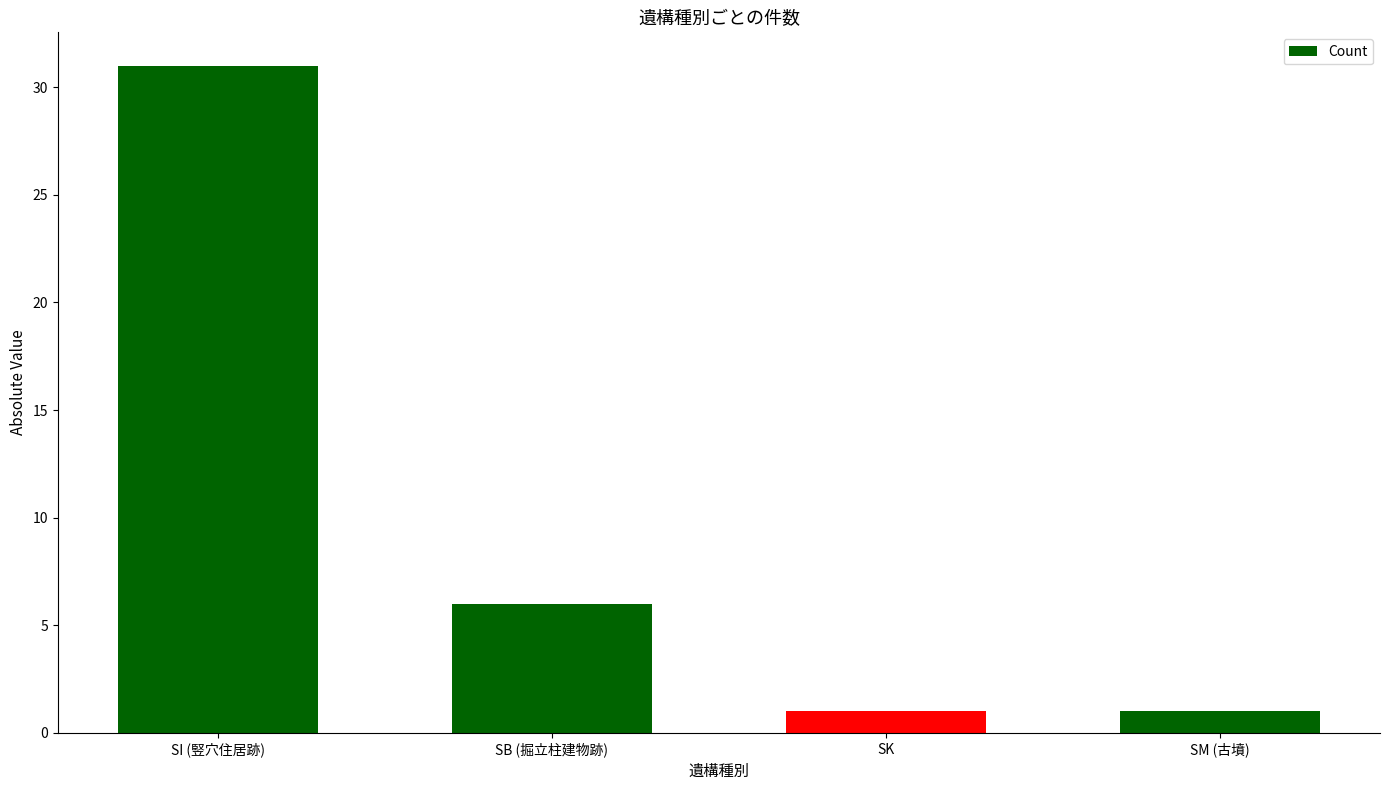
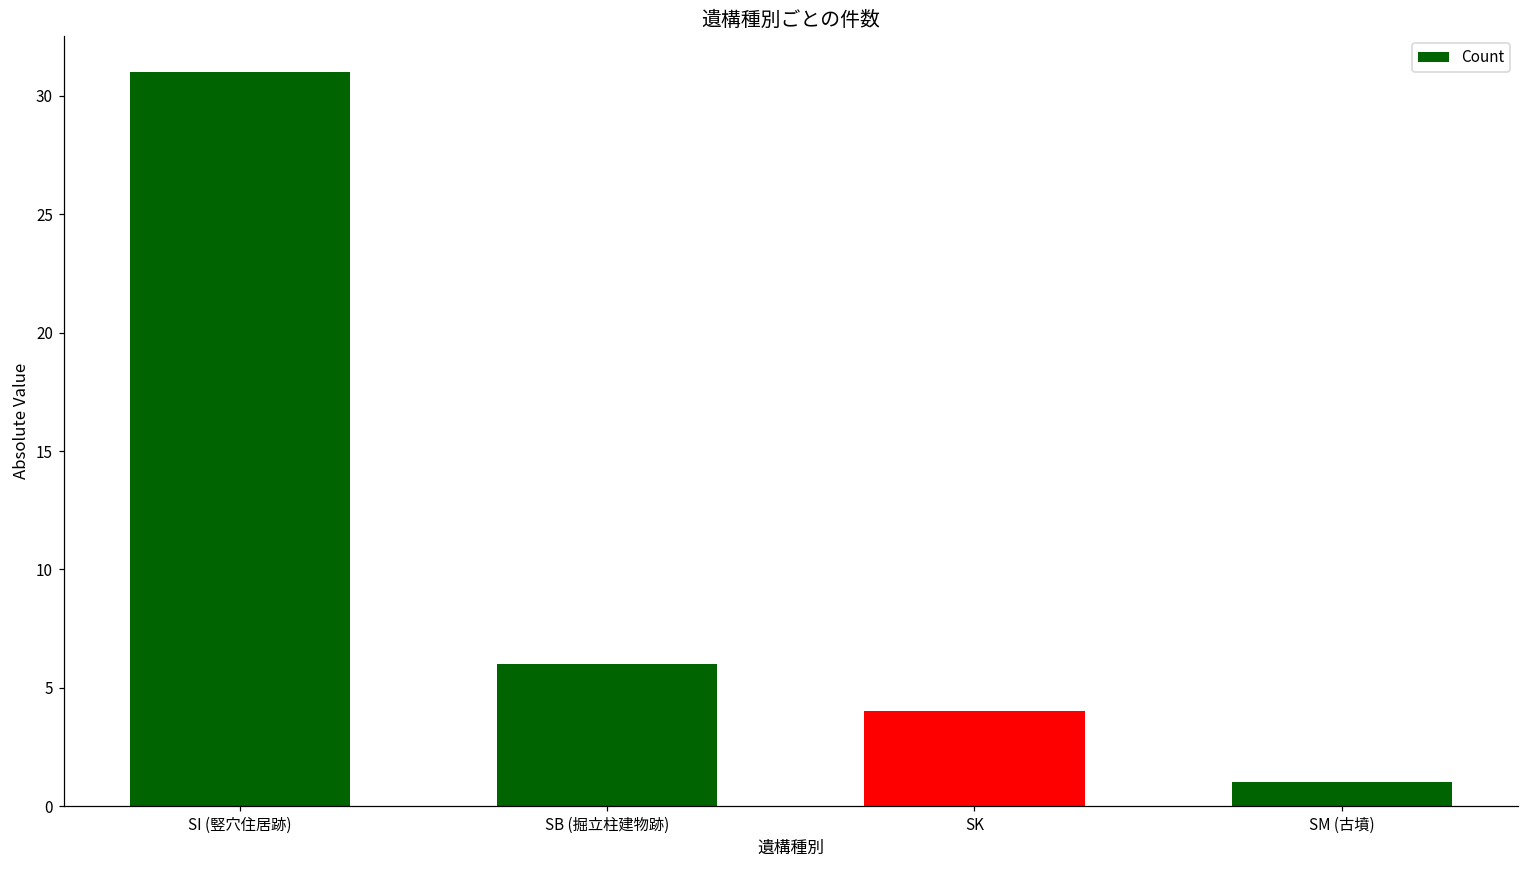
  {
    "SI (竪穴住居跡)": 31,
    "SB (掘立柱建物跡)": 6,
-   "SK": 1,
+   "SK": 4,
    "SM (古墳)": 1
  }
